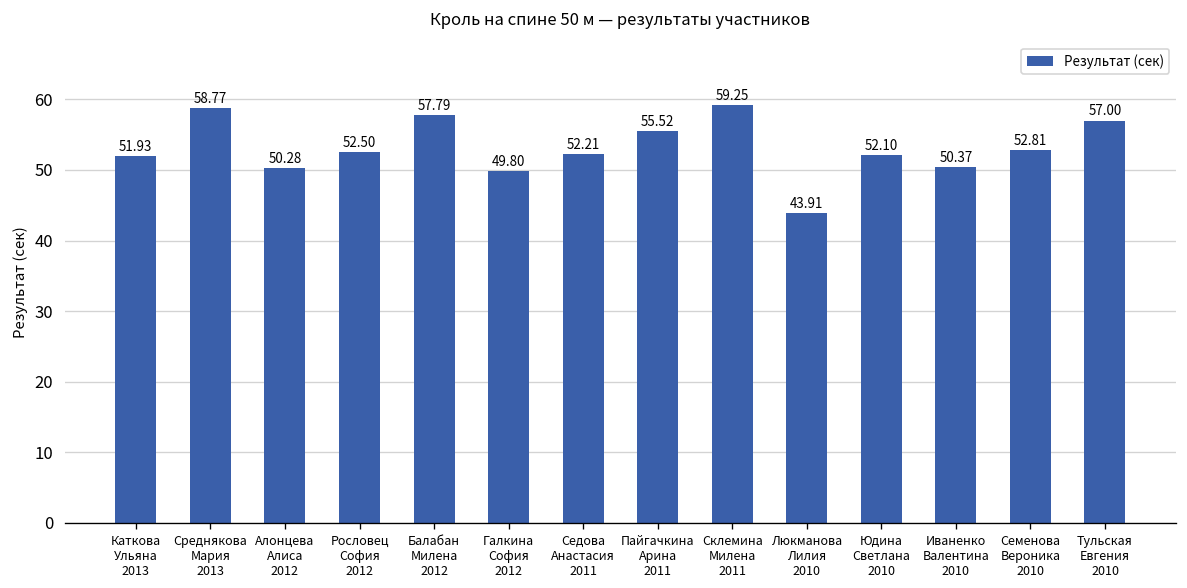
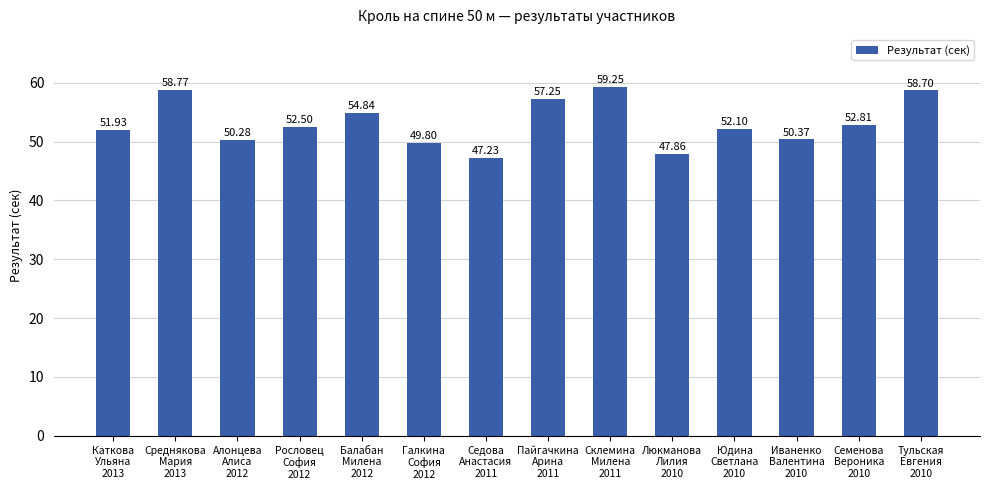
  {
    "Каткова Ульяна 2013": 51.93,
    "Среднякова Мария 2013": 58.77,
    "Алонцева Алиса 2012": 50.28,
    "Рословец София 2012": 52.50,
-   "Балабан Милена 2012": 57.79,
+   "Балабан Милена 2012": 54.84,
    "Галкина София 2012": 49.80,
-   "Седова Анастасия 2011": 52.21,
-   "Пайгачкина Арина 2011": 55.52,
+   "Седова Анастасия 2011": 47.23,
+   "Пайгачкина Арина 2011": 57.25,
    "Склемина Милена 2011": 59.25,
-   "Люкманова Лилия 2010": 43.91,
+   "Люкманова Лилия 2010": 47.86,
    "Юдина Светлана 2010": 52.10,
    "Иваненко Валентина 2010": 50.37,
    "Семенова Вероника 2010": 52.81,
-   "Тульская Евгения 2010": 57.00
+   "Тульская Евгения 2010": 58.70
  }
